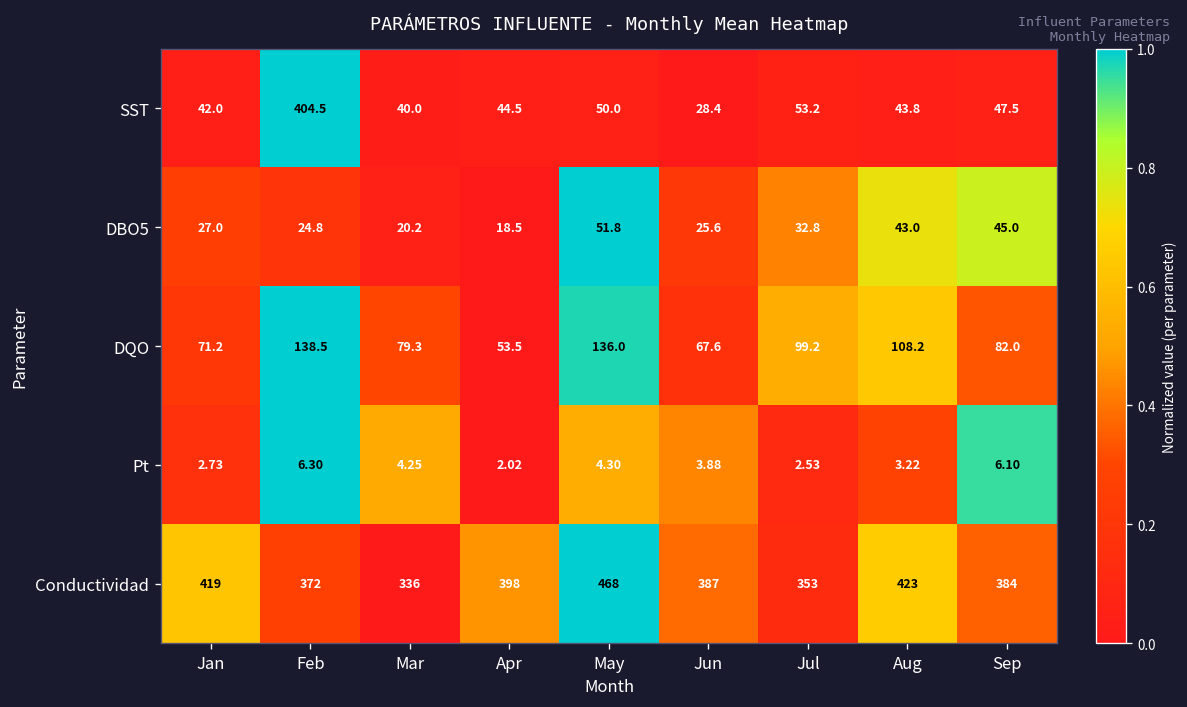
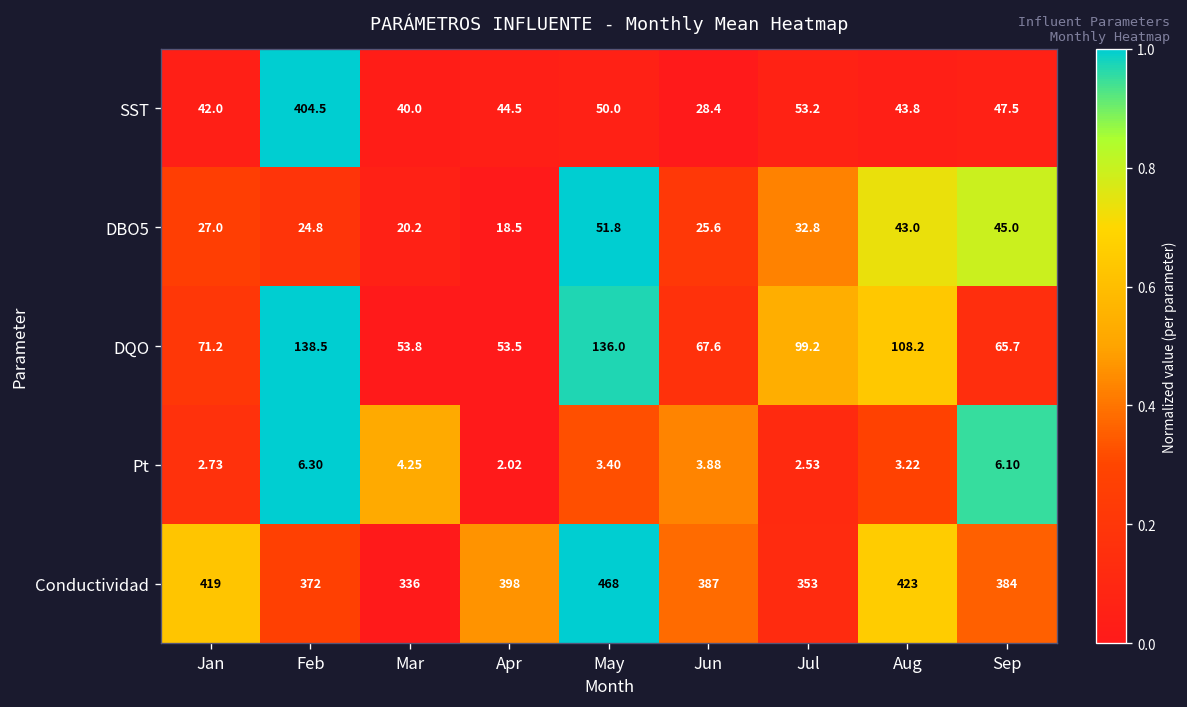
  {
    "SST": {
      "Jan": 42.0,
      "Feb": 404.5,
      "Mar": 40.0,
      "Apr": 44.5,
      "May": 50.0,
      "Jun": 28.4,
      "Jul": 53.2,
      "Aug": 43.8,
      "Sep": 47.5
    },
    "DBO5": {
      "Jan": 27.0,
      "Feb": 24.8,
      "Mar": 20.2,
      "Apr": 18.5,
      "May": 51.8,
      "Jun": 25.6,
      "Jul": 32.8,
      "Aug": 43.0,
      "Sep": 45.0
    },
    "DQO": {
      "Jan": 71.2,
      "Feb": 138.5,
-     "Mar": 79.3,
+     "Mar": 53.8,
      "Apr": 53.5,
      "May": 136.0,
      "Jun": 67.6,
      "Jul": 99.2,
      "Aug": 108.2,
-     "Sep": 82.0
+     "Sep": 65.7
    },
    "Pt": {
      "Jan": 2.73,
      "Feb": 6.30,
      "Mar": 4.25,
      "Apr": 2.02,
-     "May": 4.30,
+     "May": 3.40,
      "Jun": 3.88,
      "Jul": 2.53,
      "Aug": 3.22,
      "Sep": 6.10
    },
    "Conductividad": {
      "Jan": 419,
      "Feb": 372,
      "Mar": 336,
      "Apr": 398,
      "May": 468,
      "Jun": 387,
      "Jul": 353,
      "Aug": 423,
      "Sep": 384
    }
  }
